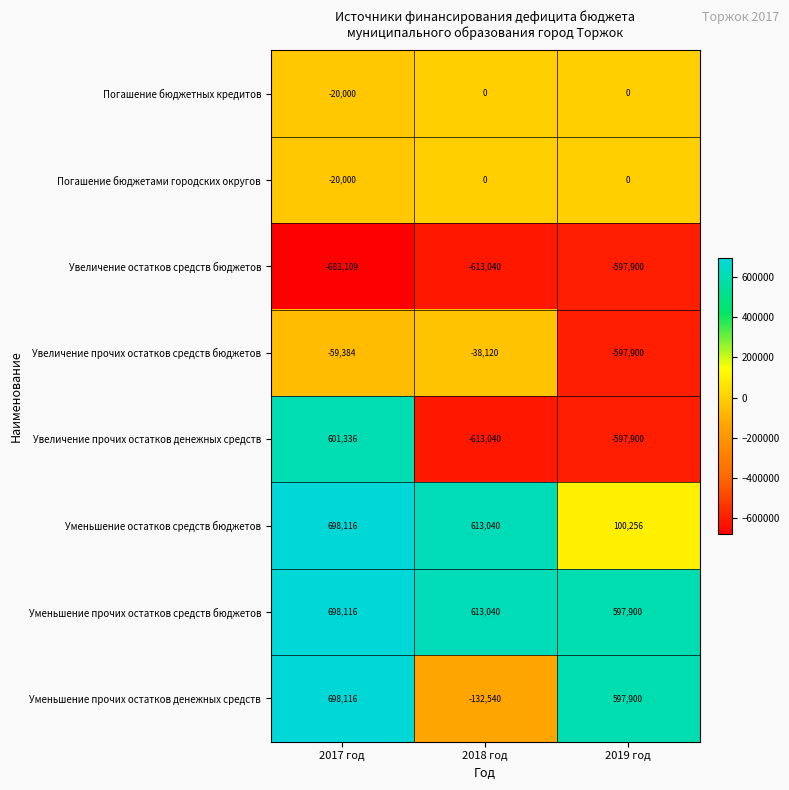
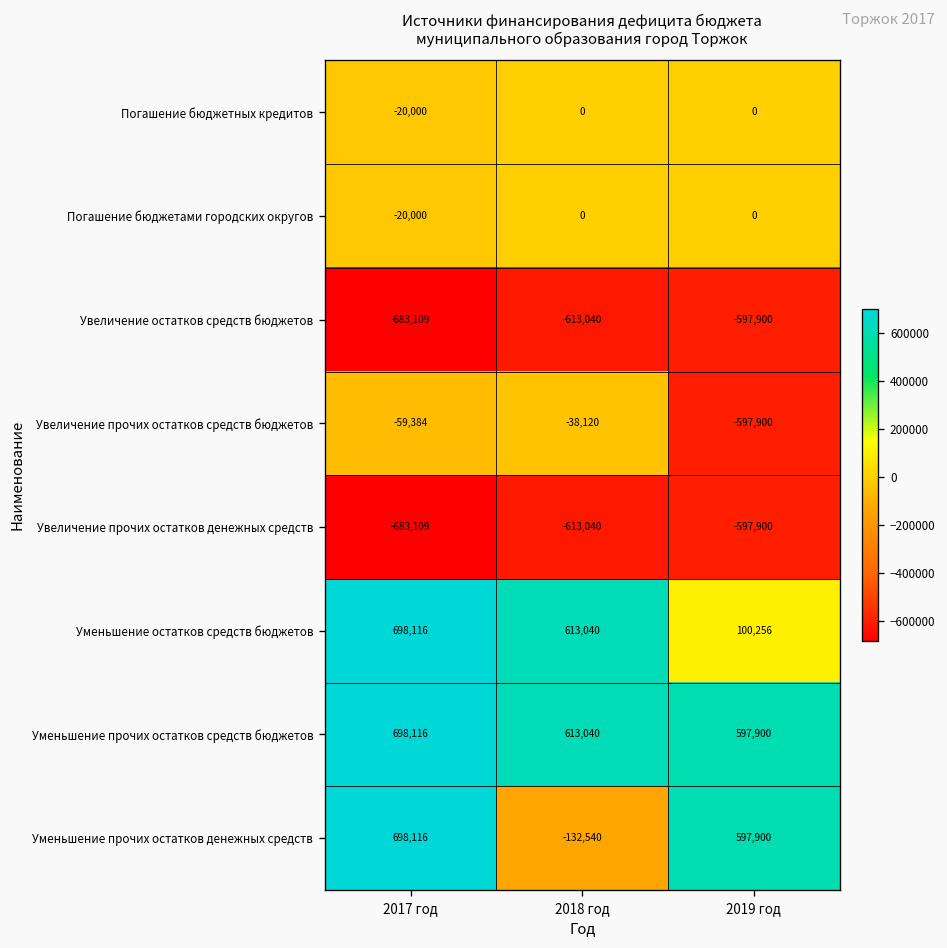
  {
    "Погашение бюджетных кредитов": {
      "2017 год": "-20,000",
      "2018 год": "0",
      "2019 год": "0"
    },
    "Погашение бюджетами городских округов": {
      "2017 год": "-20,000",
      "2018 год": "0",
      "2019 год": "0"
    },
    "Увеличение остатков средств бюджетов": {
      "2017 год": "-683,109",
      "2018 год": "-613,040",
      "2019 год": "-597,900"
    },
    "Увеличение прочих остатков средств бюджетов": {
      "2017 год": "-59,384",
      "2018 год": "-38,120",
      "2019 год": "-597,900"
    },
    "Увеличение прочих остатков денежных средств": {
-     "2017 год": "601,336",
+     "2017 год": "-683,109",
      "2018 год": "-613,040",
      "2019 год": "-597,900"
    },
    "Уменьшение остатков средств бюджетов": {
      "2017 год": "698,116",
      "2018 год": "613,040",
      "2019 год": "100,256"
    },
    "Уменьшение прочих остатков средств бюджетов": {
      "2017 год": "698,116",
      "2018 год": "613,040",
      "2019 год": "597,900"
    },
    "Уменьшение прочих остатков денежных средств": {
      "2017 год": "698,116",
      "2018 год": "-132,540",
      "2019 год": "597,900"
    }
  }
